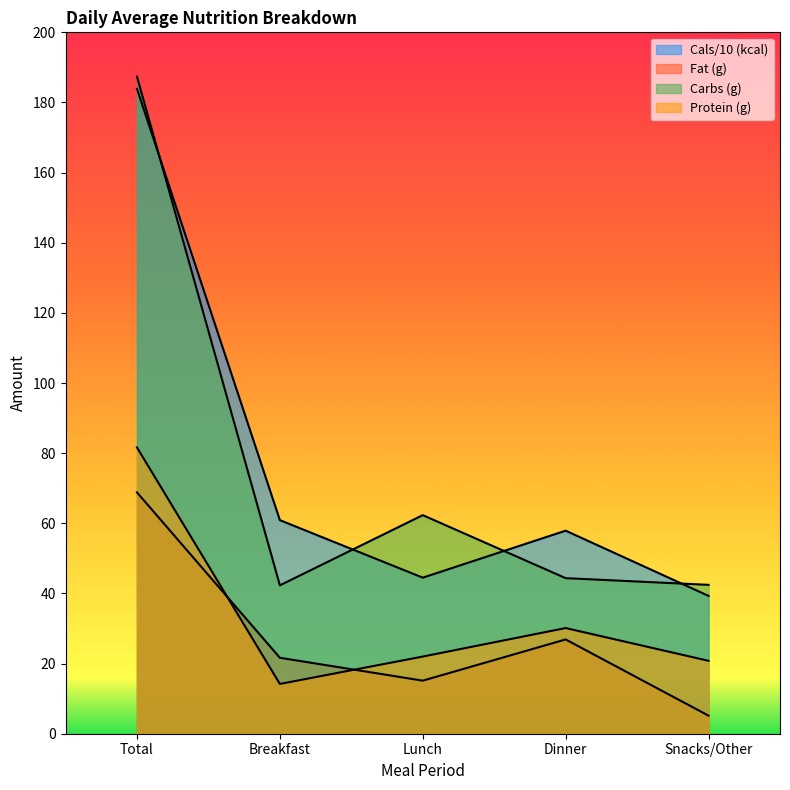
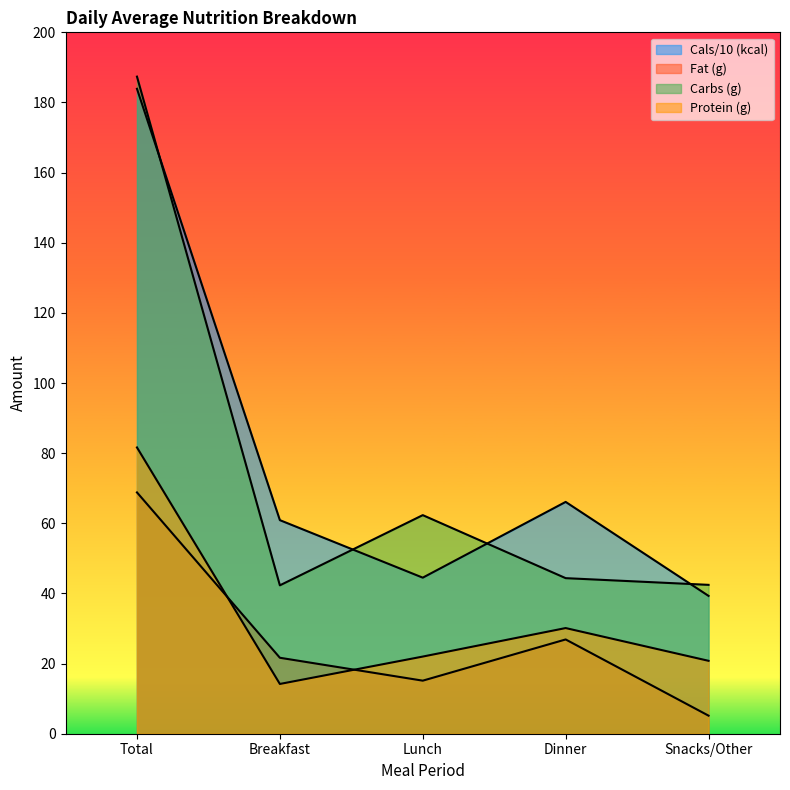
  {
    "Cals/10 (kcal)": {
      "Total": 184,
      "Breakfast": 61,
      "Lunch": 45,
-     "Dinner": 58,
+     "Dinner": 66,
      "Snacks/Other": 39
    },
    "Fat (g)": {
      "Total": 69,
      "Breakfast": 22,
      "Lunch": 15,
      "Dinner": 27,
      "Snacks/Other": 5
    },
    "Carbs (g)": {
      "Total": 187,
      "Breakfast": 42,
      "Lunch": 62,
      "Dinner": 44,
      "Snacks/Other": 42
    },
    "Protein (g)": {
      "Total": 82,
      "Breakfast": 14,
      "Lunch": 22,
      "Dinner": 30,
      "Snacks/Other": 21
    }
  }
